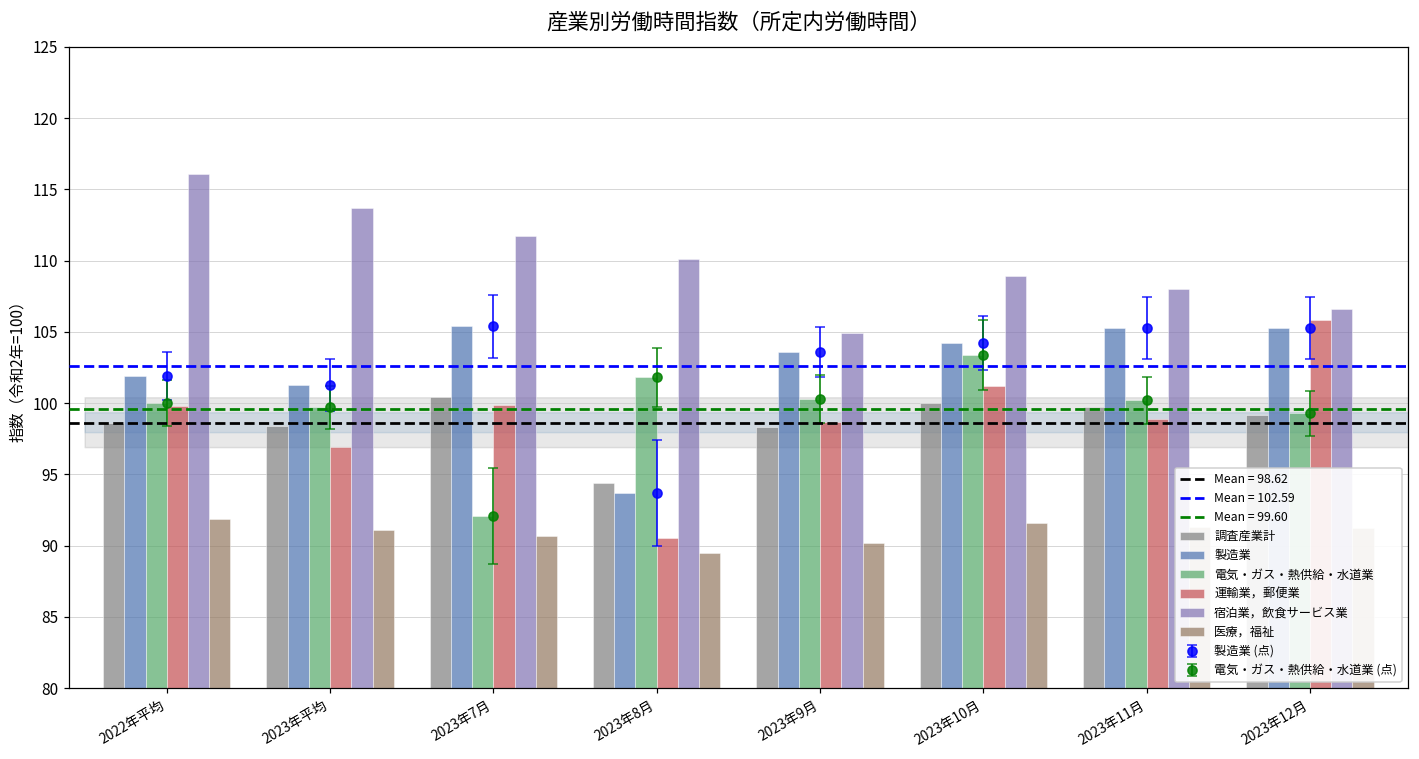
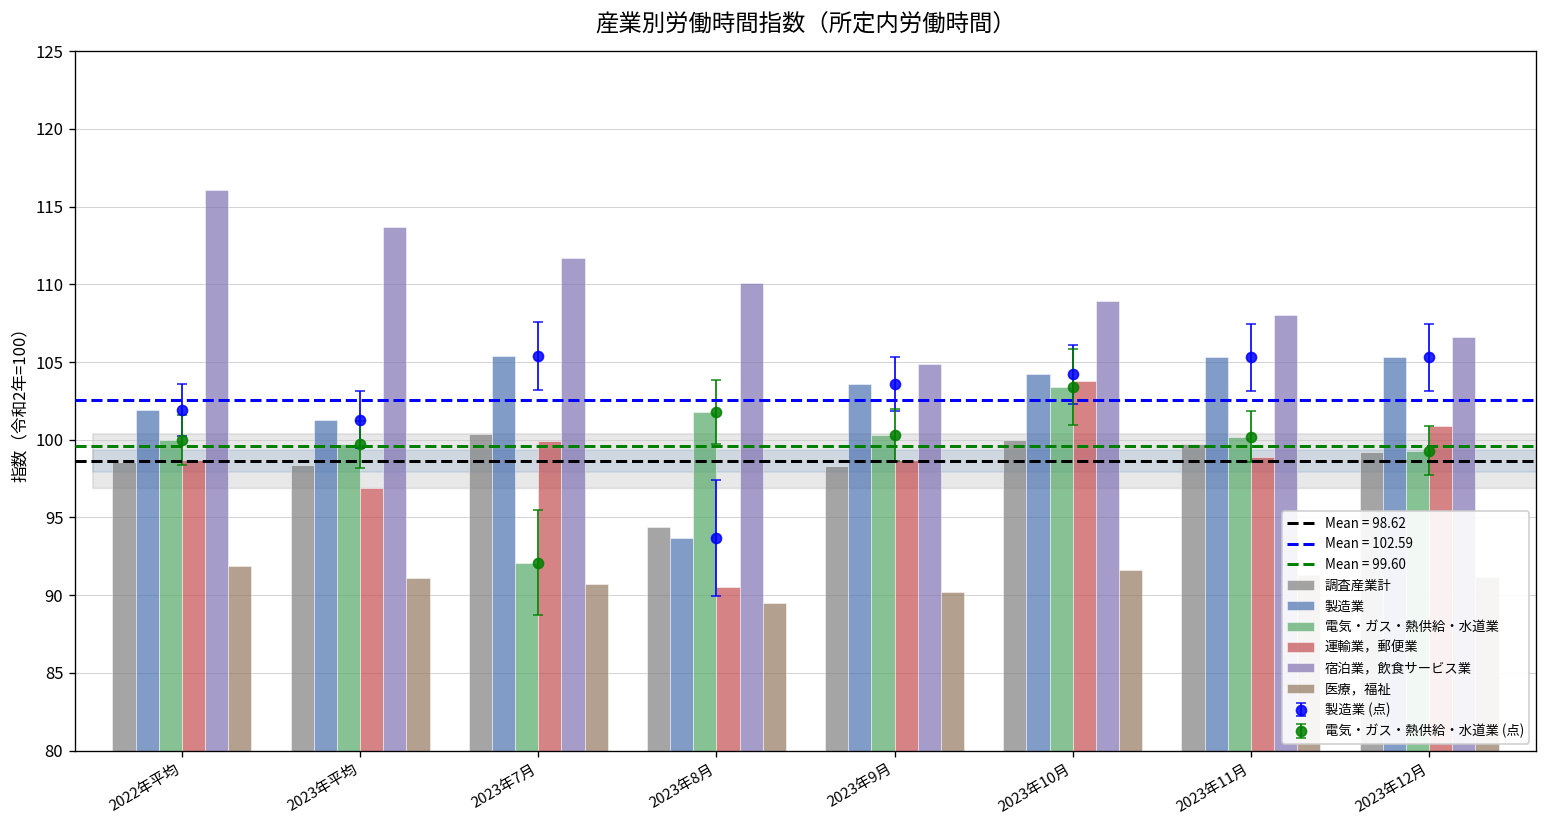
  {
    "電気・ガス・熱供給・水道業": {
      "2022年平均": 100.0,
      "2023年平均": 99.7,
      "2023年7月": 92.1,
      "2023年8月": 101.8,
      "2023年9月": 100.3,
      "2023年10月": 103.4,
      "2023年11月": 100.2,
      "2023年12月": 99.3
    },
    "運輸業，郵便業": {
-     "2022年平均": 99.8,
+     "2022年平均": 98.7,
      "2023年平均": 96.9,
      "2023年7月": 99.9,
      "2023年8月": 90.5,
      "2023年9月": 98.7,
-     "2023年10月": 101.2,
+     "2023年10月": 103.8,
      "2023年11月": 98.9,
-     "2023年12月": 105.8
+     "2023年12月": 100.9
    }
  }
